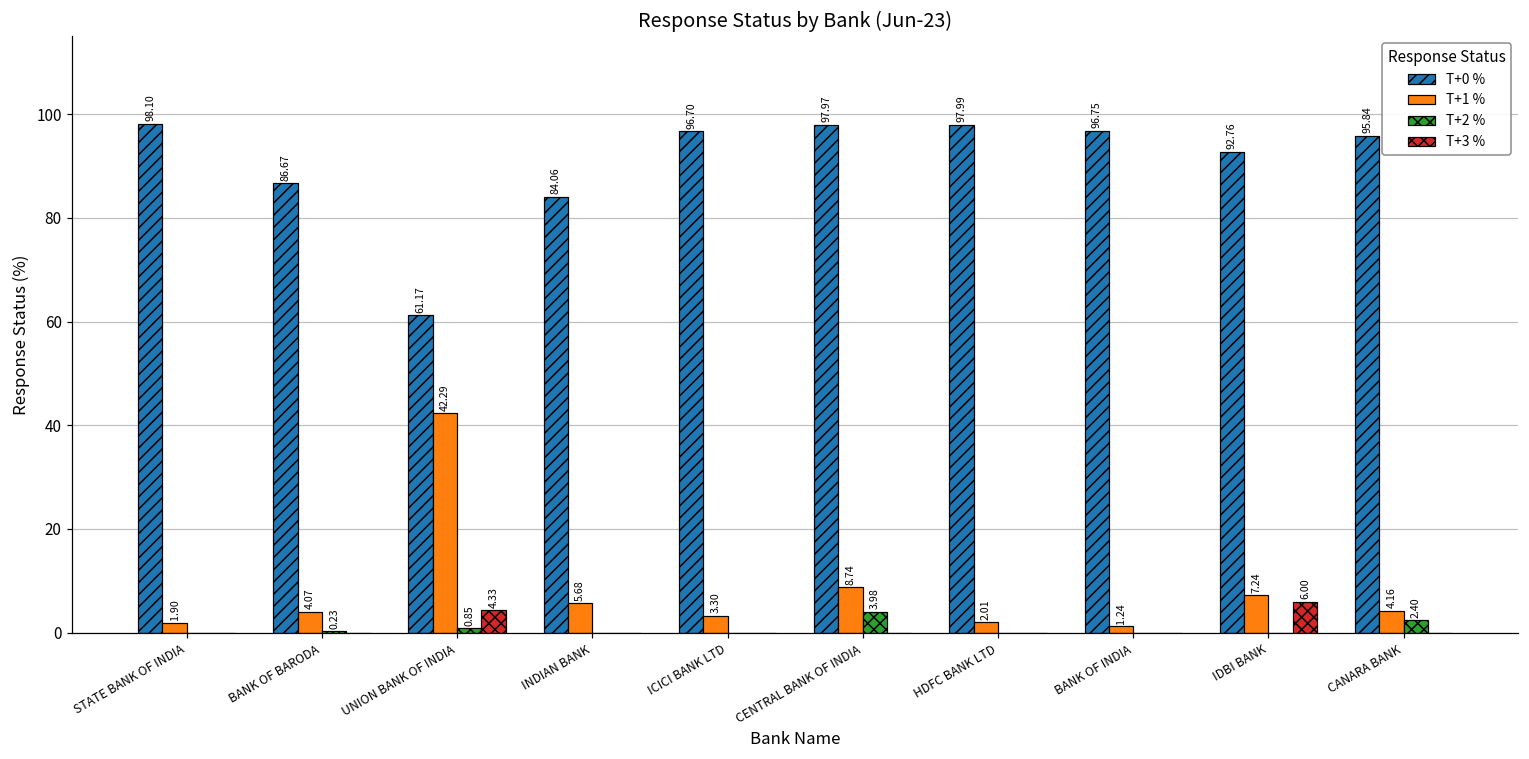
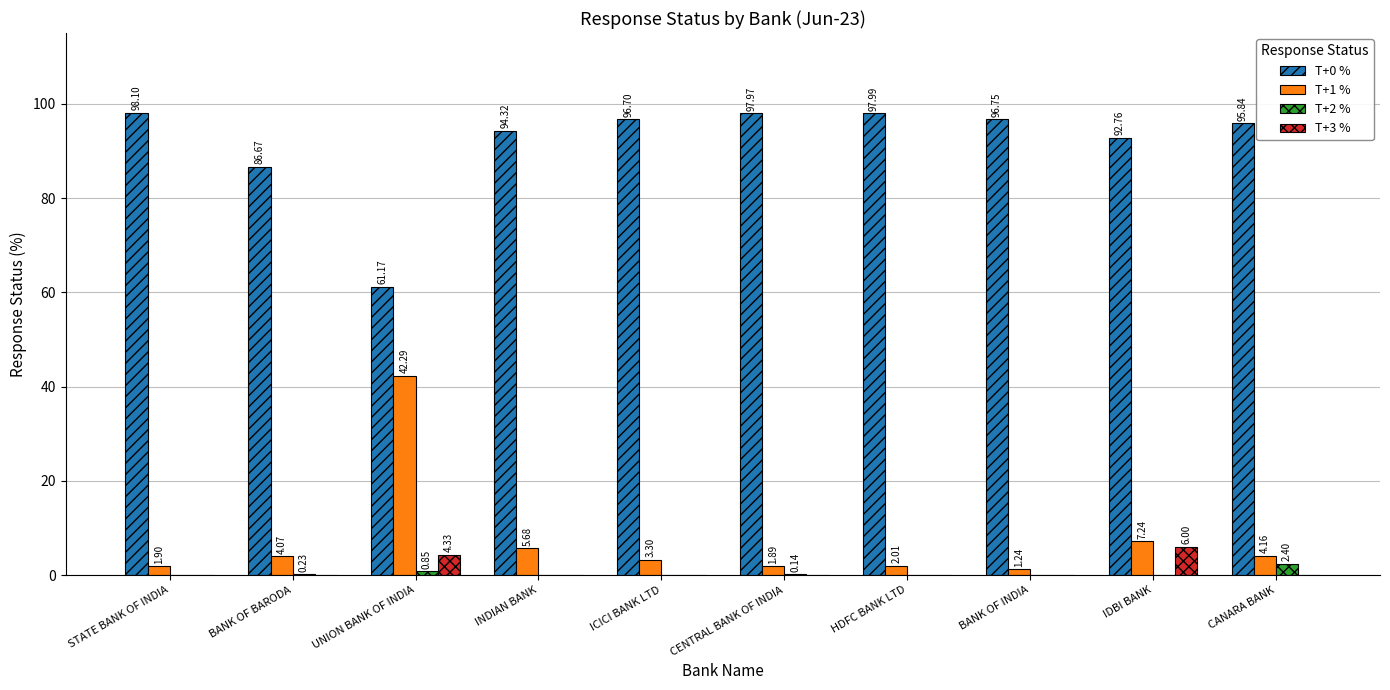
  {
    "T+0 %": {
      "STATE BANK OF INDIA": 98.10,
      "BANK OF BARODA": 86.67,
      "UNION BANK OF INDIA": 61.17,
-     "INDIAN BANK": 84.06,
+     "INDIAN BANK": 94.32,
      "ICICI BANK LTD": 96.70,
      "CENTRAL BANK OF INDIA": 97.97,
      "HDFC BANK LTD": 97.99,
      "BANK OF INDIA": 96.75,
      "IDBI BANK": 92.76,
      "CANARA BANK": 95.84
    },
    "T+1 %": {
      "STATE BANK OF INDIA": 1.90,
      "BANK OF BARODA": 4.07,
      "UNION BANK OF INDIA": 42.29,
      "INDIAN BANK": 5.68,
      "ICICI BANK LTD": 3.30,
-     "CENTRAL BANK OF INDIA": 8.74,
+     "CENTRAL BANK OF INDIA": 1.89,
      "HDFC BANK LTD": 2.01,
      "BANK OF INDIA": 1.24,
      "IDBI BANK": 7.24,
      "CANARA BANK": 4.16
    },
    "T+2 %": {
      "BANK OF BARODA": 0.23,
      "UNION BANK OF INDIA": 0.85,
-     "CENTRAL BANK OF INDIA": 3.98,
+     "CENTRAL BANK OF INDIA": 0.14,
      "CANARA BANK": 2.40
    },
    "T+3 %": {
      "UNION BANK OF INDIA": 4.33,
      "IDBI BANK": 6.00
    }
  }
